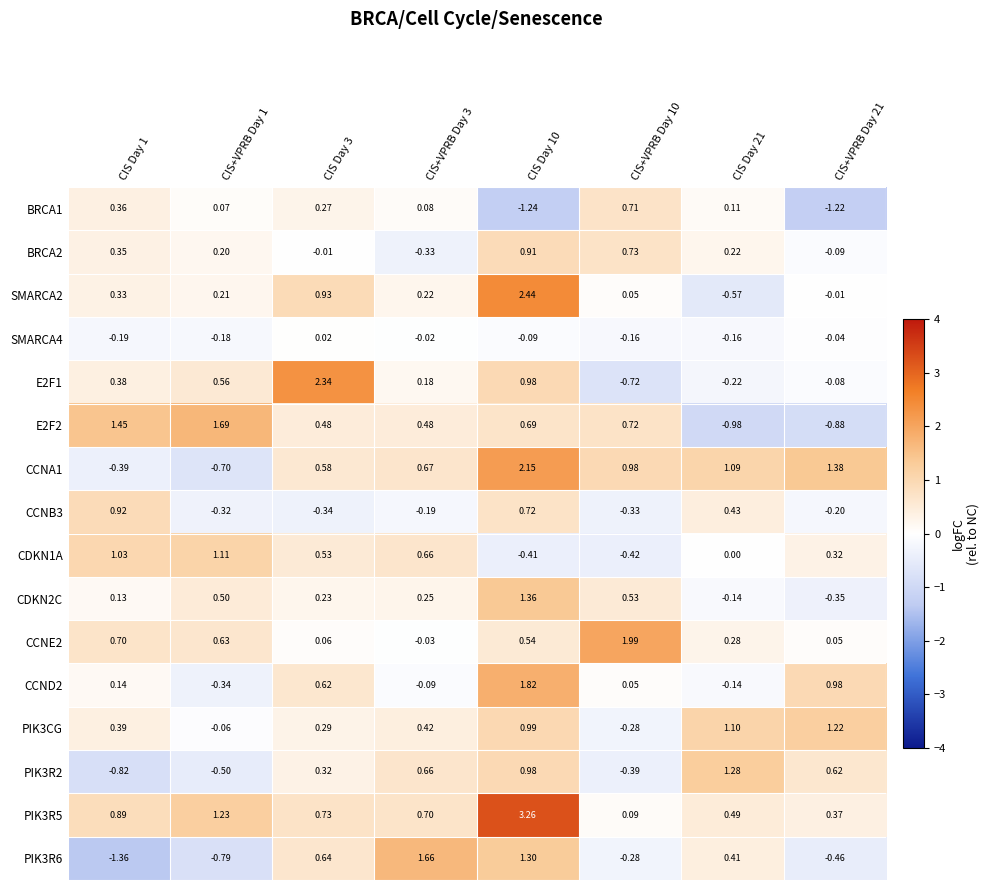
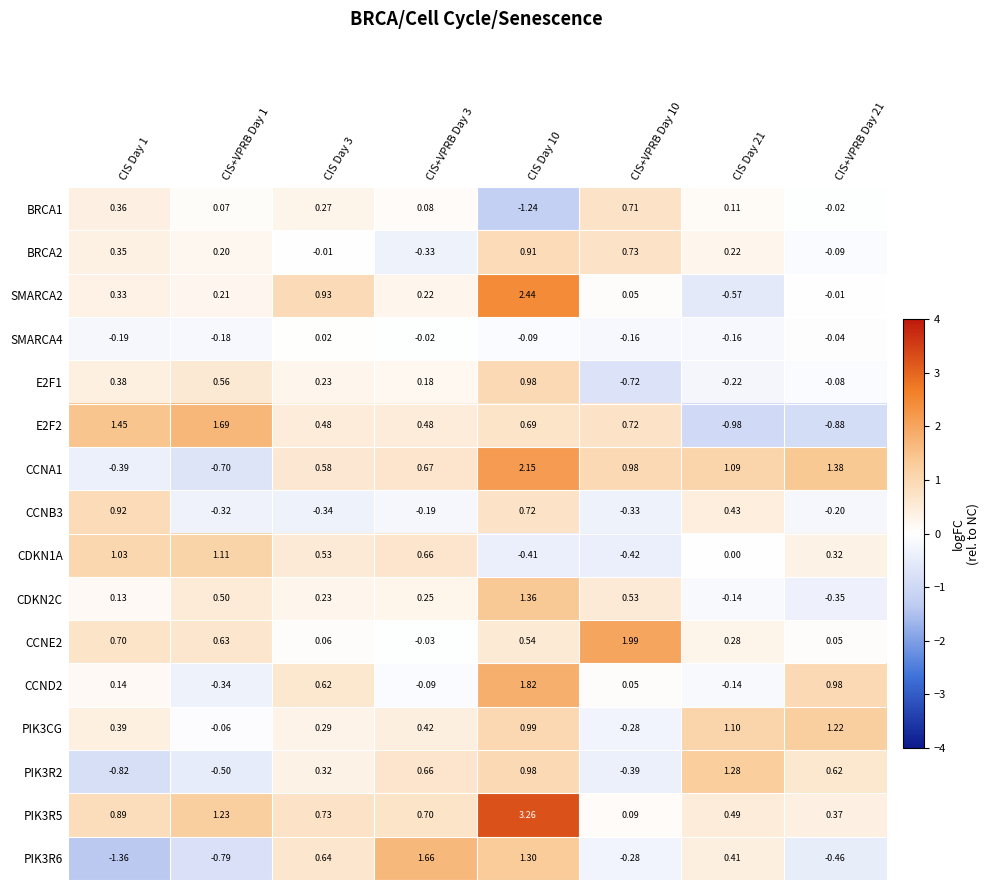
  {
    "BRCA1": {
      "CIS Day 1": 0.36,
      "CIS+VPRB Day 1": 0.07,
      "CIS Day 3": 0.27,
      "CIS+VPRB Day 3": 0.08,
      "CIS Day 10": -1.24,
      "CIS+VPRB Day 10": 0.71,
      "CIS Day 21": 0.11,
-     "CIS+VPRB Day 21": -1.22
+     "CIS+VPRB Day 21": -0.02
    },
    "BRCA2": {
      "CIS Day 1": 0.35,
      "CIS+VPRB Day 1": 0.20,
      "CIS Day 3": -0.01,
      "CIS+VPRB Day 3": -0.33,
      "CIS Day 10": 0.91,
      "CIS+VPRB Day 10": 0.73,
      "CIS Day 21": 0.22,
      "CIS+VPRB Day 21": -0.09
    },
    "SMARCA2": {
      "CIS Day 1": 0.33,
      "CIS+VPRB Day 1": 0.21,
      "CIS Day 3": 0.93,
      "CIS+VPRB Day 3": 0.22,
      "CIS Day 10": 2.44,
      "CIS+VPRB Day 10": 0.05,
      "CIS Day 21": -0.57,
      "CIS+VPRB Day 21": -0.01
    },
    "SMARCA4": {
      "CIS Day 1": -0.19,
      "CIS+VPRB Day 1": -0.18,
      "CIS Day 3": 0.02,
      "CIS+VPRB Day 3": -0.02,
      "CIS Day 10": -0.09,
      "CIS+VPRB Day 10": -0.16,
      "CIS Day 21": -0.16,
      "CIS+VPRB Day 21": -0.04
    },
    "E2F1": {
      "CIS Day 1": 0.38,
      "CIS+VPRB Day 1": 0.56,
-     "CIS Day 3": 2.34,
+     "CIS Day 3": 0.23,
      "CIS+VPRB Day 3": 0.18,
      "CIS Day 10": 0.98,
      "CIS+VPRB Day 10": -0.72,
      "CIS Day 21": -0.22,
      "CIS+VPRB Day 21": -0.08
    },
    "E2F2": {
      "CIS Day 1": 1.45,
      "CIS+VPRB Day 1": 1.69,
      "CIS Day 3": 0.48,
      "CIS+VPRB Day 3": 0.48,
      "CIS Day 10": 0.69,
      "CIS+VPRB Day 10": 0.72,
      "CIS Day 21": -0.98,
      "CIS+VPRB Day 21": -0.88
    },
    "CCNA1": {
      "CIS Day 1": -0.39,
      "CIS+VPRB Day 1": -0.70,
      "CIS Day 3": 0.58,
      "CIS+VPRB Day 3": 0.67,
      "CIS Day 10": 2.15,
      "CIS+VPRB Day 10": 0.98,
      "CIS Day 21": 1.09,
      "CIS+VPRB Day 21": 1.38
    },
    "CCNB3": {
      "CIS Day 1": 0.92,
      "CIS+VPRB Day 1": -0.32,
      "CIS Day 3": -0.34,
      "CIS+VPRB Day 3": -0.19,
      "CIS Day 10": 0.72,
      "CIS+VPRB Day 10": -0.33,
      "CIS Day 21": 0.43,
      "CIS+VPRB Day 21": -0.20
    },
    "CDKN1A": {
      "CIS Day 1": 1.03,
      "CIS+VPRB Day 1": 1.11,
      "CIS Day 3": 0.53,
      "CIS+VPRB Day 3": 0.66,
      "CIS Day 10": -0.41,
      "CIS+VPRB Day 10": -0.42,
      "CIS Day 21": 0.00,
      "CIS+VPRB Day 21": 0.32
    },
    "CDKN2C": {
      "CIS Day 1": 0.13,
      "CIS+VPRB Day 1": 0.50,
      "CIS Day 3": 0.23,
      "CIS+VPRB Day 3": 0.25,
      "CIS Day 10": 1.36,
      "CIS+VPRB Day 10": 0.53,
      "CIS Day 21": -0.14,
      "CIS+VPRB Day 21": -0.35
    },
    "CCNE2": {
      "CIS Day 1": 0.70,
      "CIS+VPRB Day 1": 0.63,
      "CIS Day 3": 0.06,
      "CIS+VPRB Day 3": -0.03,
      "CIS Day 10": 0.54,
      "CIS+VPRB Day 10": 1.99,
      "CIS Day 21": 0.28,
      "CIS+VPRB Day 21": 0.05
    },
    "CCND2": {
      "CIS Day 1": 0.14,
      "CIS+VPRB Day 1": -0.34,
      "CIS Day 3": 0.62,
      "CIS+VPRB Day 3": -0.09,
      "CIS Day 10": 1.82,
      "CIS+VPRB Day 10": 0.05,
      "CIS Day 21": -0.14,
      "CIS+VPRB Day 21": 0.98
    },
    "PIK3CG": {
      "CIS Day 1": 0.39,
      "CIS+VPRB Day 1": -0.06,
      "CIS Day 3": 0.29,
      "CIS+VPRB Day 3": 0.42,
      "CIS Day 10": 0.99,
      "CIS+VPRB Day 10": -0.28,
      "CIS Day 21": 1.10,
      "CIS+VPRB Day 21": 1.22
    },
    "PIK3R2": {
      "CIS Day 1": -0.82,
      "CIS+VPRB Day 1": -0.50,
      "CIS Day 3": 0.32,
      "CIS+VPRB Day 3": 0.66,
      "CIS Day 10": 0.98,
      "CIS+VPRB Day 10": -0.39,
      "CIS Day 21": 1.28,
      "CIS+VPRB Day 21": 0.62
    },
    "PIK3R5": {
      "CIS Day 1": 0.89,
      "CIS+VPRB Day 1": 1.23,
      "CIS Day 3": 0.73,
      "CIS+VPRB Day 3": 0.70,
      "CIS Day 10": 3.26,
      "CIS+VPRB Day 10": 0.09,
      "CIS Day 21": 0.49,
      "CIS+VPRB Day 21": 0.37
    },
    "PIK3R6": {
      "CIS Day 1": -1.36,
      "CIS+VPRB Day 1": -0.79,
      "CIS Day 3": 0.64,
      "CIS+VPRB Day 3": 1.66,
      "CIS Day 10": 1.30,
      "CIS+VPRB Day 10": -0.28,
      "CIS Day 21": 0.41,
      "CIS+VPRB Day 21": -0.46
    }
  }
